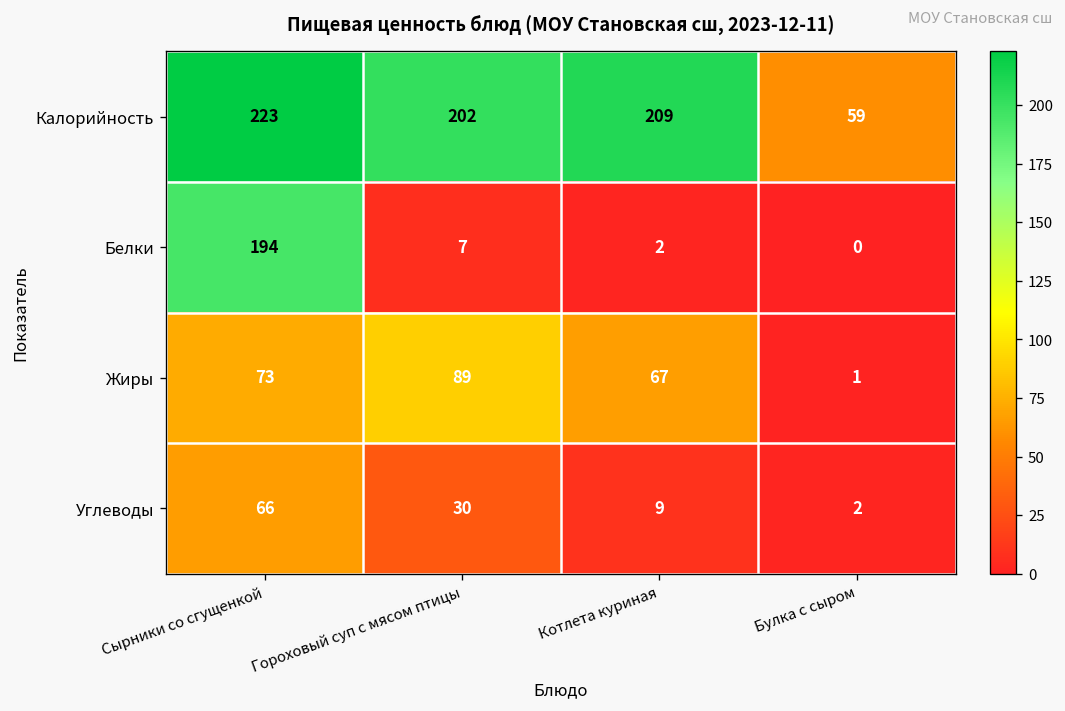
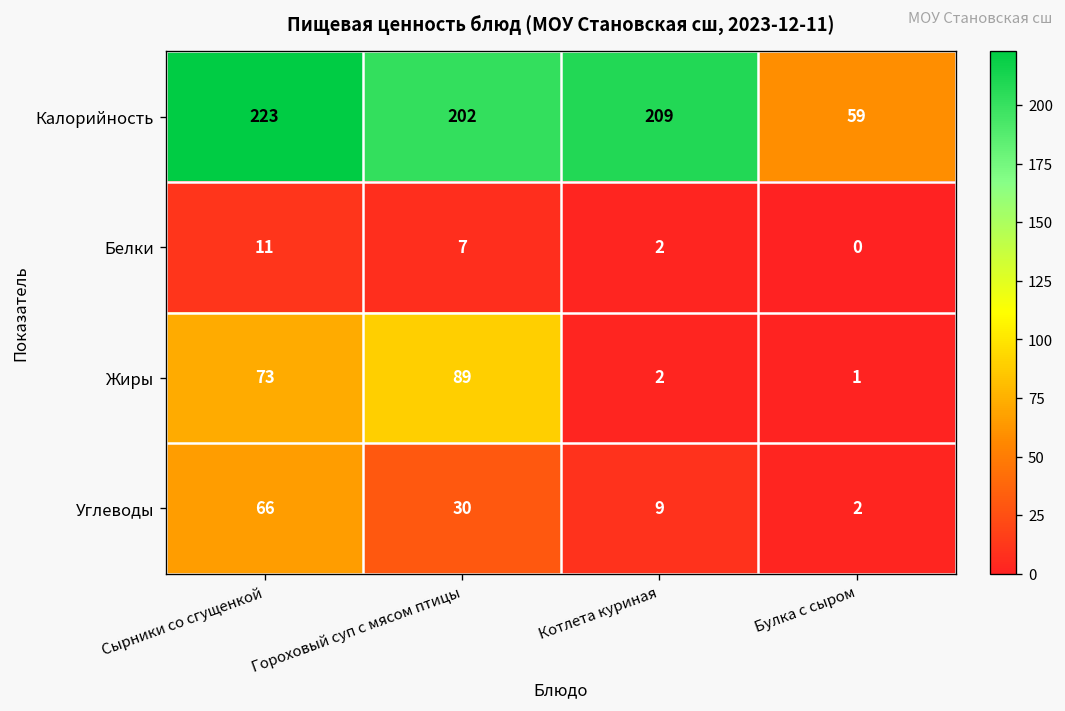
  {
    "Калорийность": {
      "Сырники со сгущенкой": 223,
      "Гороховый суп с мясом птицы": 202,
      "Котлета куриная": 209,
      "Булка с сыром": 59
    },
    "Белки": {
-     "Сырники со сгущенкой": 194,
+     "Сырники со сгущенкой": 11,
      "Гороховый суп с мясом птицы": 7,
      "Котлета куриная": 2,
      "Булка с сыром": 0
    },
    "Жиры": {
      "Сырники со сгущенкой": 73,
      "Гороховый суп с мясом птицы": 89,
-     "Котлета куриная": 67,
+     "Котлета куриная": 2,
      "Булка с сыром": 1
    },
    "Углеводы": {
      "Сырники со сгущенкой": 66,
      "Гороховый суп с мясом птицы": 30,
      "Котлета куриная": 9,
      "Булка с сыром": 2
    }
  }
